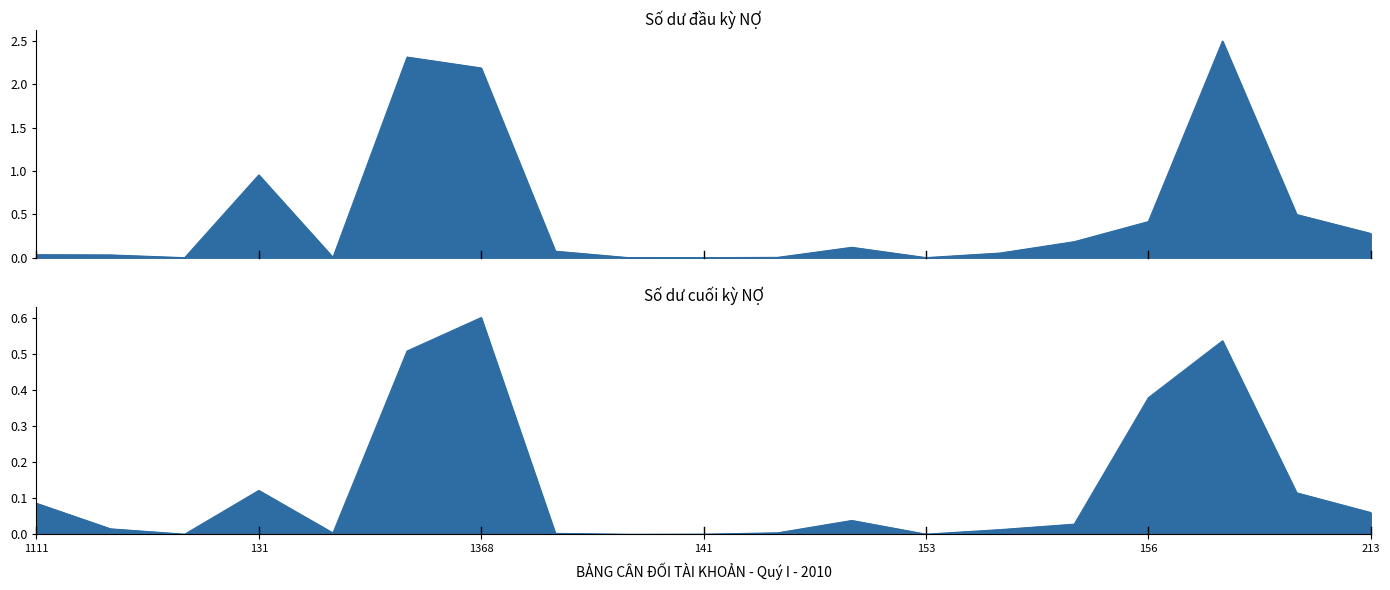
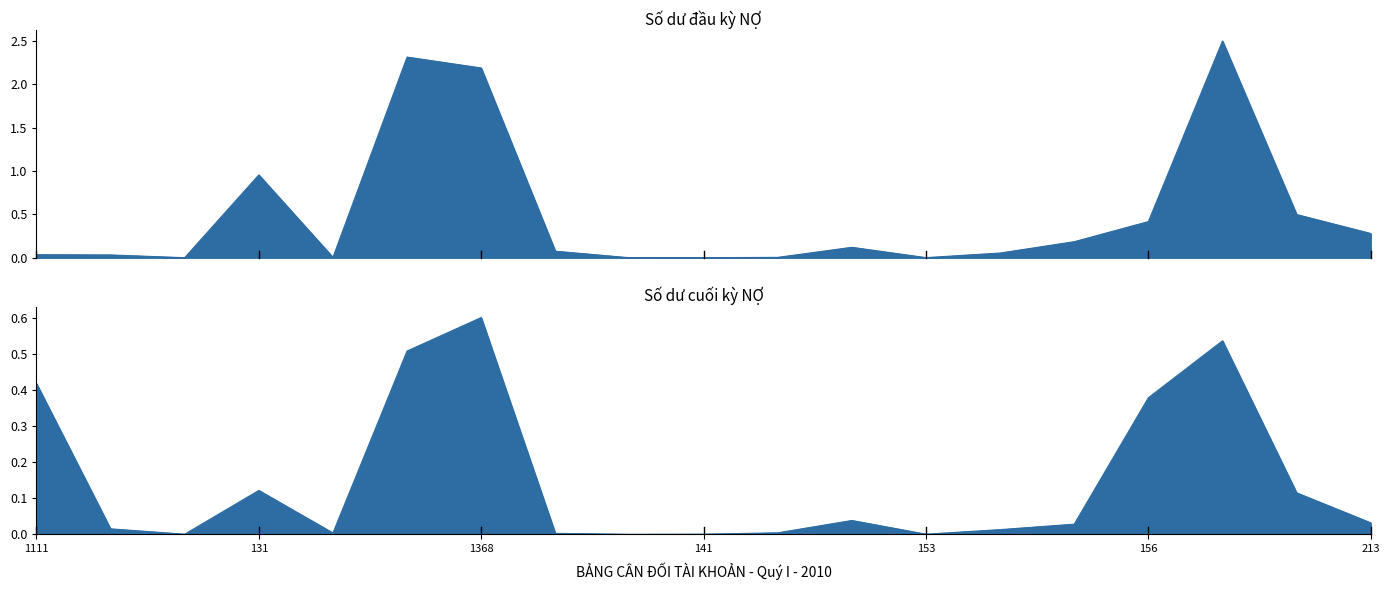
  {
    "Số dư cuối kỳ NỢ": {
-     "1111": 0.09,
+     "1111": 0.42,
      "131": 0.12,
      "1368": 0.60,
      "141": 0.00,
      "153": 0.00,
      "156": 0.38,
-     "213": 0.06
+     "213": 0.03
    }
  }
